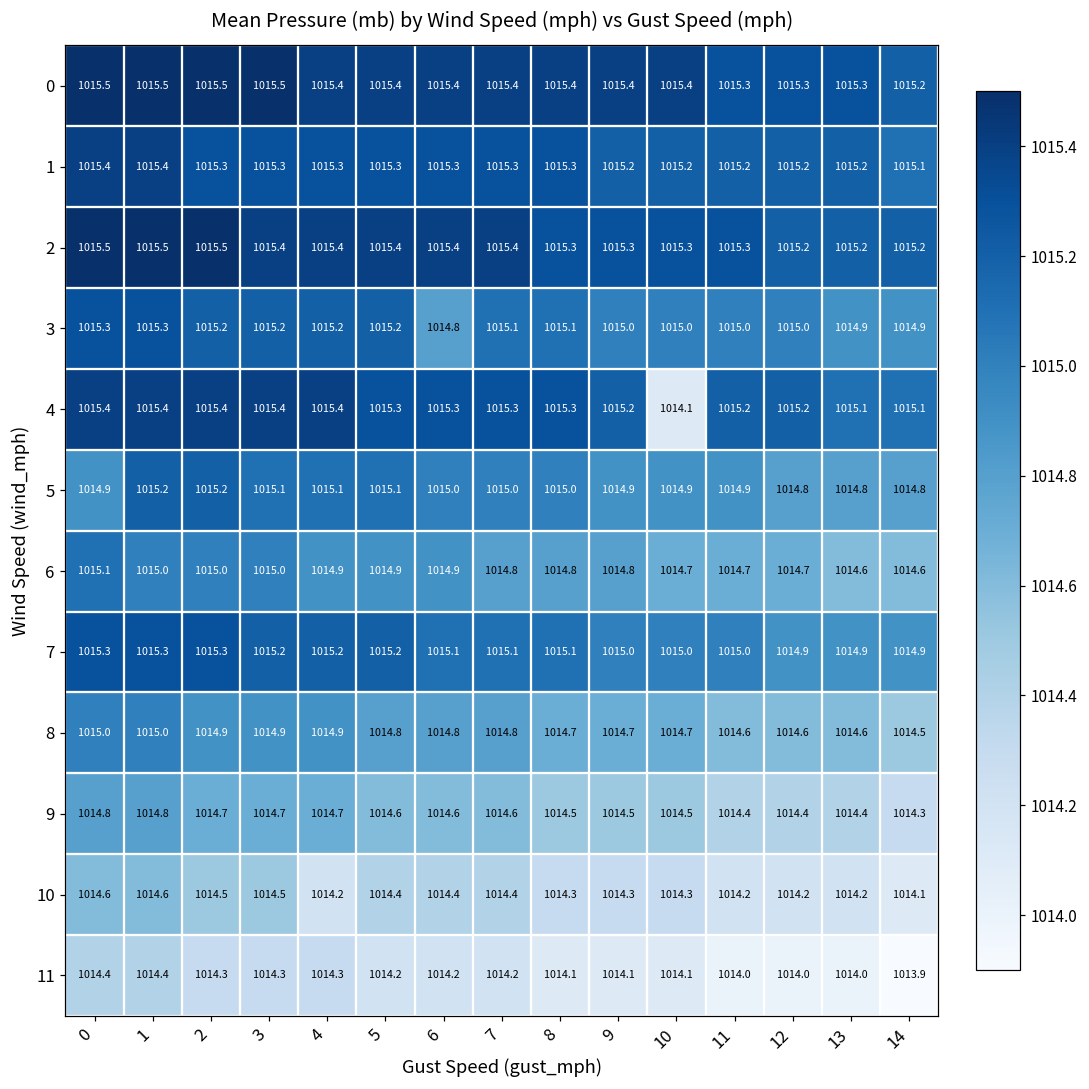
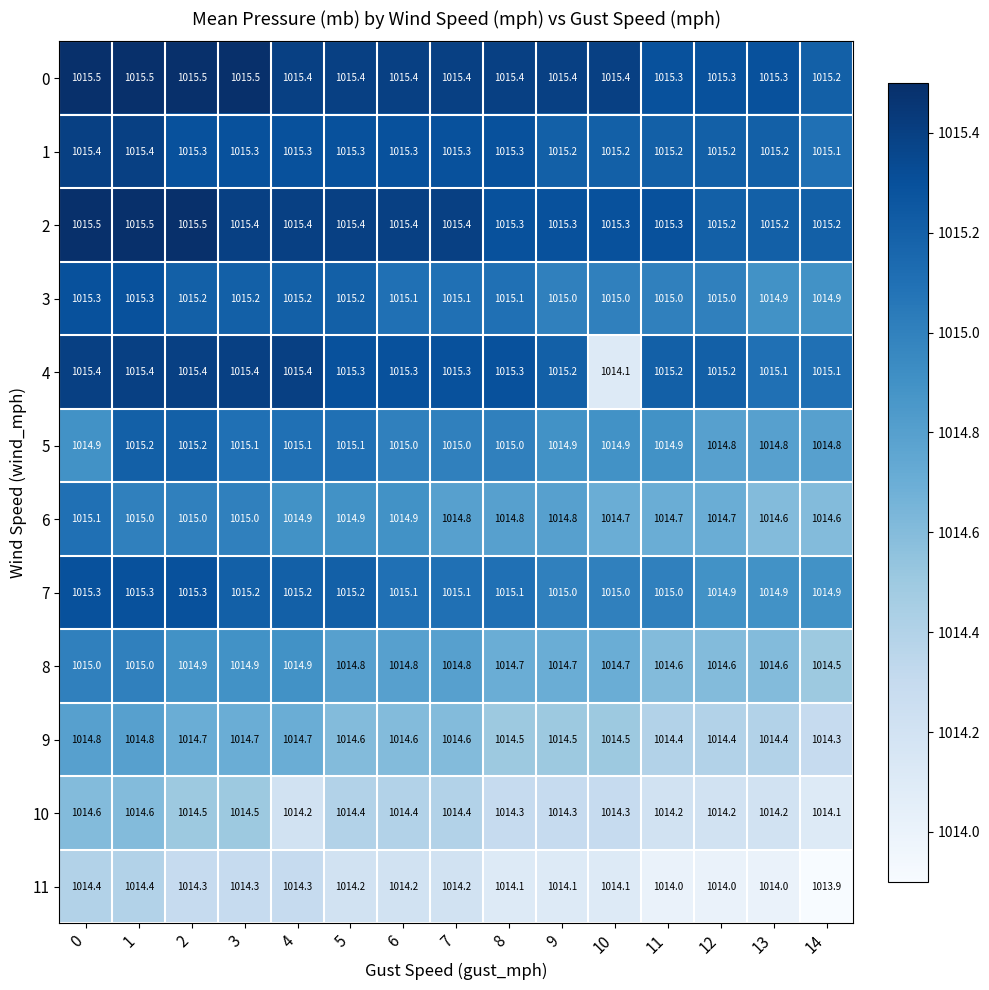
  {
    "0": {
      "0": 1015.5,
      "1": 1015.5,
      "2": 1015.5,
      "3": 1015.5,
      "4": 1015.4,
      "5": 1015.4,
      "6": 1015.4,
      "7": 1015.4,
      "8": 1015.4,
      "9": 1015.4,
      "10": 1015.4,
      "11": 1015.3,
      "12": 1015.3,
      "13": 1015.3,
      "14": 1015.2
    },
    "1": {
      "0": 1015.4,
      "1": 1015.4,
      "2": 1015.3,
      "3": 1015.3,
      "4": 1015.3,
      "5": 1015.3,
      "6": 1015.3,
      "7": 1015.3,
      "8": 1015.3,
      "9": 1015.2,
      "10": 1015.2,
      "11": 1015.2,
      "12": 1015.2,
      "13": 1015.2,
      "14": 1015.1
    },
    "2": {
      "0": 1015.5,
      "1": 1015.5,
      "2": 1015.5,
      "3": 1015.4,
      "4": 1015.4,
      "5": 1015.4,
      "6": 1015.4,
      "7": 1015.4,
      "8": 1015.3,
      "9": 1015.3,
      "10": 1015.3,
      "11": 1015.3,
      "12": 1015.2,
      "13": 1015.2,
      "14": 1015.2
    },
    "3": {
      "0": 1015.3,
      "1": 1015.3,
      "2": 1015.2,
      "3": 1015.2,
      "4": 1015.2,
      "5": 1015.2,
-     "6": 1014.8,
+     "6": 1015.1,
      "7": 1015.1,
      "8": 1015.1,
      "9": 1015.0,
      "10": 1015.0,
      "11": 1015.0,
      "12": 1015.0,
      "13": 1014.9,
      "14": 1014.9
    },
    "4": {
      "0": 1015.4,
      "1": 1015.4,
      "2": 1015.4,
      "3": 1015.4,
      "4": 1015.4,
      "5": 1015.3,
      "6": 1015.3,
      "7": 1015.3,
      "8": 1015.3,
      "9": 1015.2,
      "10": 1014.1,
      "11": 1015.2,
      "12": 1015.2,
      "13": 1015.1,
      "14": 1015.1
    },
    "5": {
      "0": 1014.9,
      "1": 1015.2,
      "2": 1015.2,
      "3": 1015.1,
      "4": 1015.1,
      "5": 1015.1,
      "6": 1015.0,
      "7": 1015.0,
      "8": 1015.0,
      "9": 1014.9,
      "10": 1014.9,
      "11": 1014.9,
      "12": 1014.8,
      "13": 1014.8,
      "14": 1014.8
    },
    "6": {
      "0": 1015.1,
      "1": 1015.0,
      "2": 1015.0,
      "3": 1015.0,
      "4": 1014.9,
      "5": 1014.9,
      "6": 1014.9,
      "7": 1014.8,
      "8": 1014.8,
      "9": 1014.8,
      "10": 1014.7,
      "11": 1014.7,
      "12": 1014.7,
      "13": 1014.6,
      "14": 1014.6
    },
    "7": {
      "0": 1015.3,
      "1": 1015.3,
      "2": 1015.3,
      "3": 1015.2,
      "4": 1015.2,
      "5": 1015.2,
      "6": 1015.1,
      "7": 1015.1,
      "8": 1015.1,
      "9": 1015.0,
      "10": 1015.0,
      "11": 1015.0,
      "12": 1014.9,
      "13": 1014.9,
      "14": 1014.9
    },
    "8": {
      "0": 1015.0,
      "1": 1015.0,
      "2": 1014.9,
      "3": 1014.9,
      "4": 1014.9,
      "5": 1014.8,
      "6": 1014.8,
      "7": 1014.8,
      "8": 1014.7,
      "9": 1014.7,
      "10": 1014.7,
      "11": 1014.6,
      "12": 1014.6,
      "13": 1014.6,
      "14": 1014.5
    },
    "9": {
      "0": 1014.8,
      "1": 1014.8,
      "2": 1014.7,
      "3": 1014.7,
      "4": 1014.7,
      "5": 1014.6,
      "6": 1014.6,
      "7": 1014.6,
      "8": 1014.5,
      "9": 1014.5,
      "10": 1014.5,
      "11": 1014.4,
      "12": 1014.4,
      "13": 1014.4,
      "14": 1014.3
    },
    "10": {
      "0": 1014.6,
      "1": 1014.6,
      "2": 1014.5,
      "3": 1014.5,
      "4": 1014.2,
      "5": 1014.4,
      "6": 1014.4,
      "7": 1014.4,
      "8": 1014.3,
      "9": 1014.3,
      "10": 1014.3,
      "11": 1014.2,
      "12": 1014.2,
      "13": 1014.2,
      "14": 1014.1
    },
    "11": {
      "0": 1014.4,
      "1": 1014.4,
      "2": 1014.3,
      "3": 1014.3,
      "4": 1014.3,
      "5": 1014.2,
      "6": 1014.2,
      "7": 1014.2,
      "8": 1014.1,
      "9": 1014.1,
      "10": 1014.1,
      "11": 1014.0,
      "12": 1014.0,
      "13": 1014.0,
      "14": 1013.9
    }
  }
